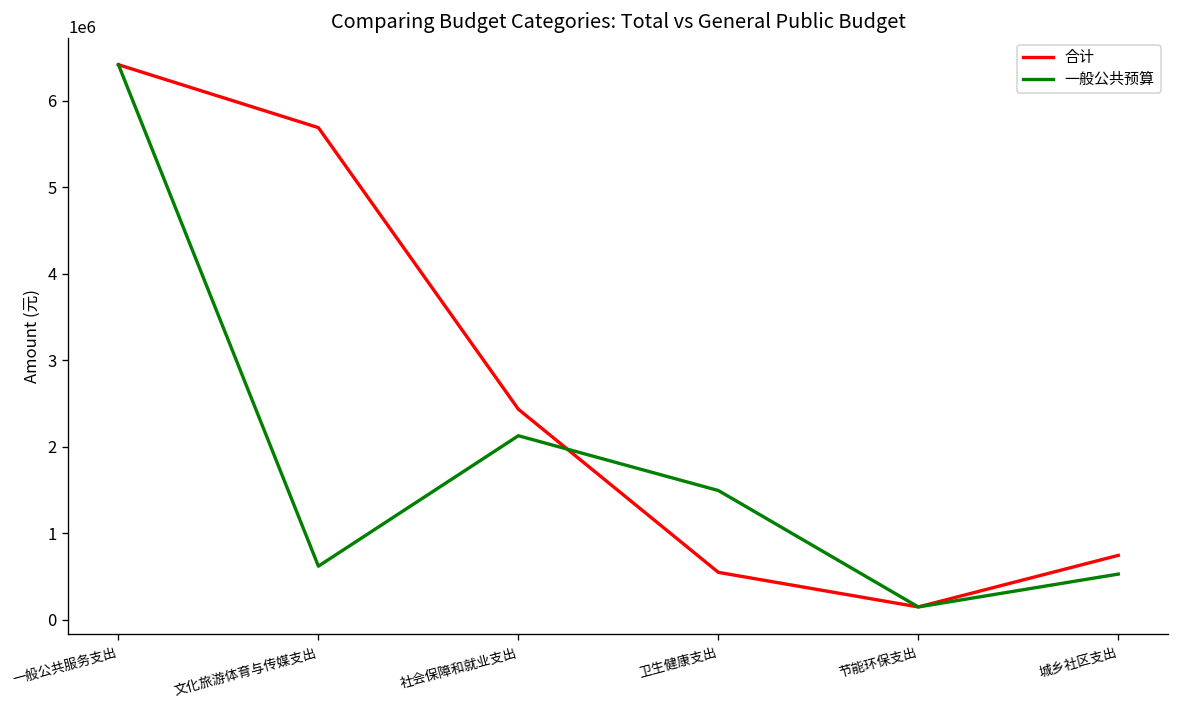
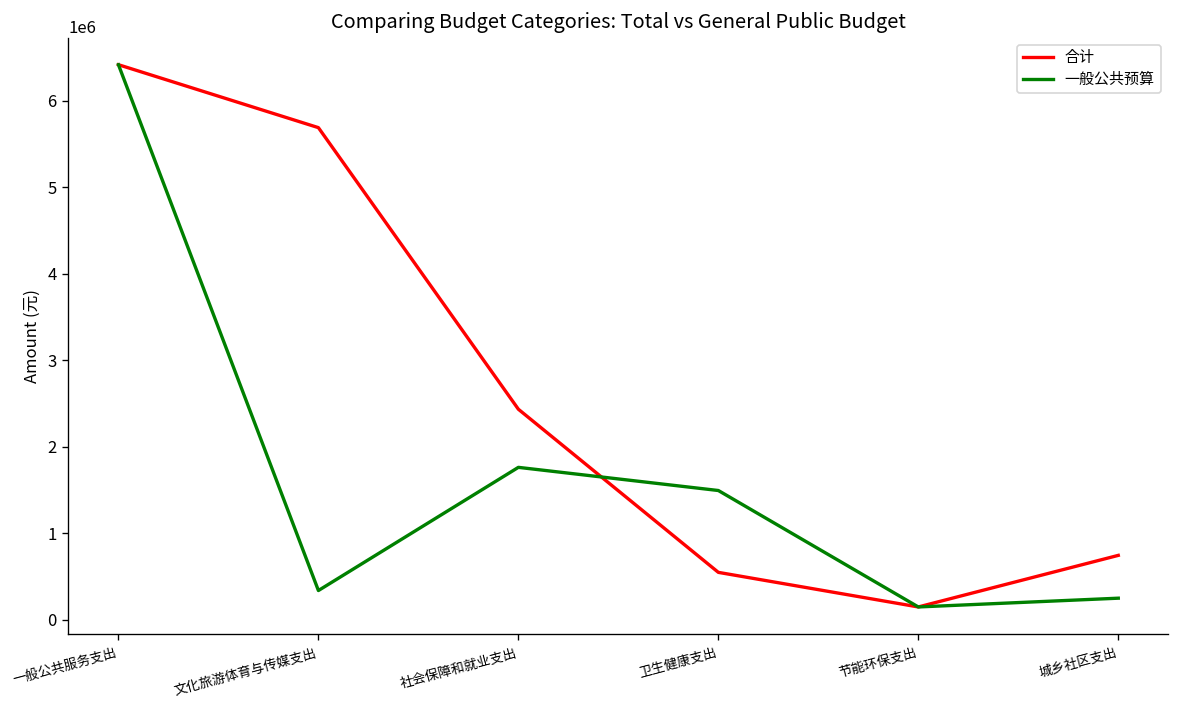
  {
    "合计": {
      "文化旅游体育与传媒支出": 5700000,
      "社会保障和就业支出": 2400000,
      "卫生健康支出": 500000,
      "城乡社区支出": 700000
    },
    "一般公共预算": {
-     "文化旅游体育与传媒支出": 600000,
-     "社会保障和就业支出": 2100000,
+     "文化旅游体育与传媒支出": 300000,
+     "社会保障和就业支出": 1800000,
      "卫生健康支出": 1500000,
-     "城乡社区支出": 500000
+     "城乡社区支出": 300000
    }
  }
